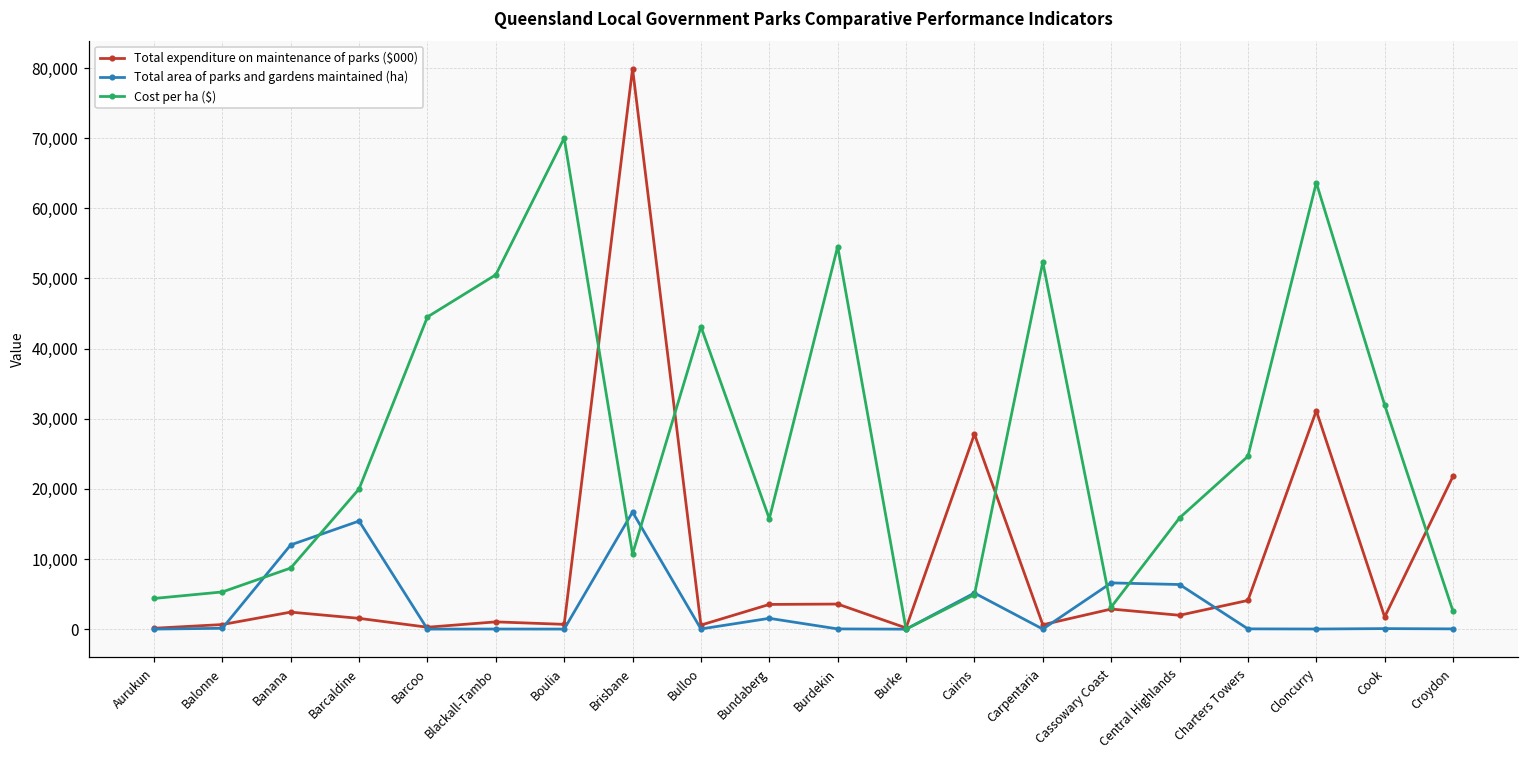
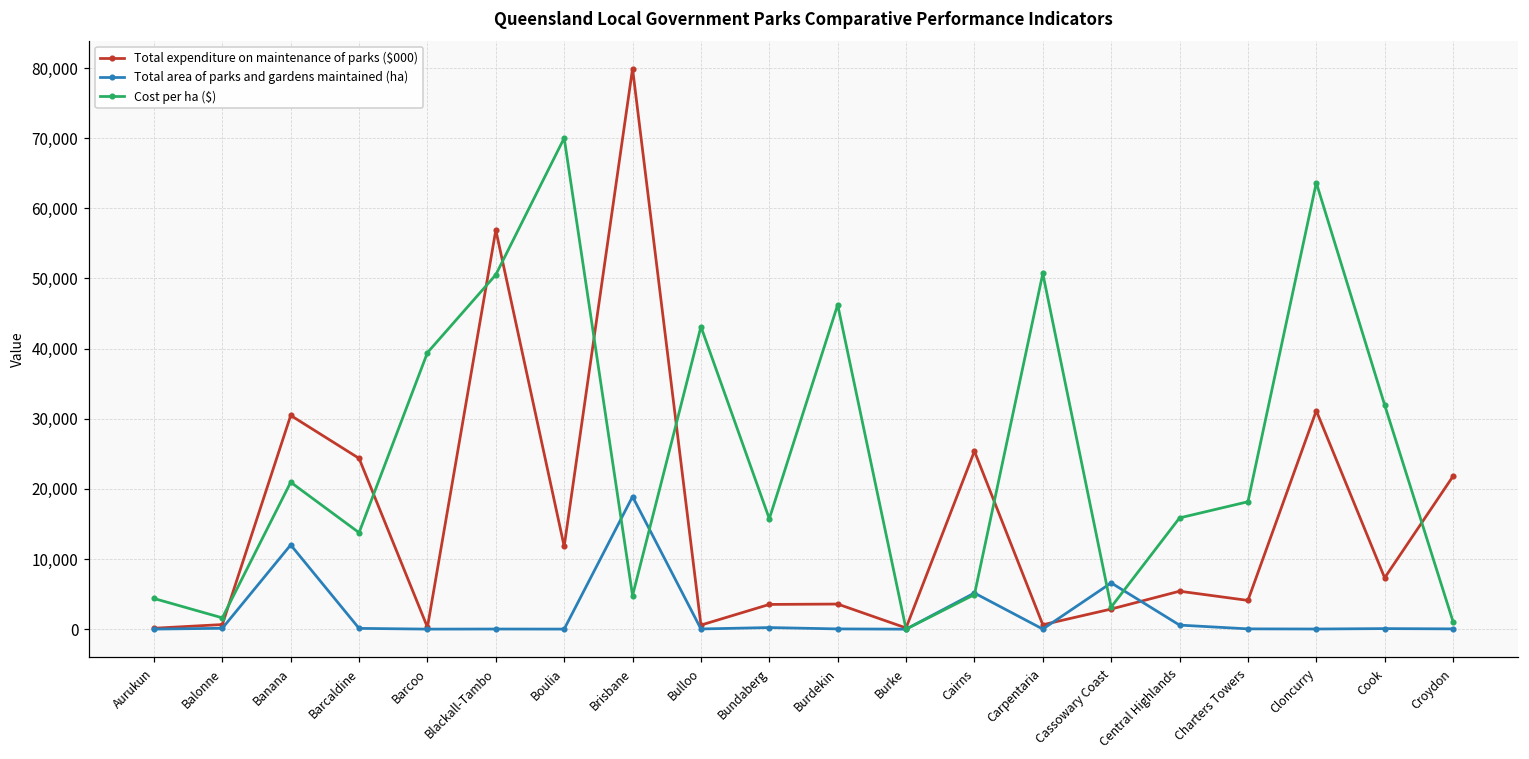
  {
    "Total expenditure on maintenance of parks ($000)": {
      "Balonne": "1,000",
-     "Banana": "2,000",
-     "Barcaldine": "2,000",
-     "Blackall-Tambo": "1,000",
-     "Boulia": "1,000",
+     "Banana": "30,000",
+     "Barcaldine": "24,000",
+     "Blackall-Tambo": "57,000",
+     "Boulia": "12,000",
      "Brisbane": "80,000",
      "Bulloo": "1,000",
      "Bundaberg": "4,000",
      "Burdekin": "4,000",
-     "Cairns": "28,000",
+     "Cairns": "25,000",
      "Carpentaria": "1,000",
-     "Central Highlands": "2,000",
+     "Central Highlands": "5,000",
      "Charters Towers": "4,000",
      "Cloncurry": "31,000",
-     "Cook": "2,000",
+     "Cook": "7,000",
      "Croydon": "22,000"
    },
    "Total area of parks and gardens maintained (ha)": {
      "Balonne": "0",
      "Banana": "12,000",
-     "Barcaldine": "15,000",
+     "Barcaldine": "0",
      "Blackall-Tambo": "0",
      "Boulia": "0",
-     "Brisbane": "17,000",
+     "Brisbane": "19,000",
      "Bulloo": "0",
-     "Bundaberg": "2,000",
+     "Bundaberg": "0",
      "Burdekin": "0",
      "Carpentaria": "0",
      "Cassowary Coast": "7,000",
-     "Central Highlands": "6,000",
+     "Central Highlands": "1,000",
      "Charters Towers": "0",
      "Cloncurry": "0",
      "Cook": "0",
      "Croydon": "0"
    },
    "Cost per ha ($)": {
      "Aurukun": "4,000",
-     "Balonne": "5,000",
-     "Banana": "9,000",
-     "Barcaldine": "20,000",
-     "Barcoo": "45,000",
+     "Balonne": "2,000",
+     "Banana": "21,000",
+     "Barcaldine": "14,000",
+     "Barcoo": "39,000",
      "Blackall-Tambo": "51,000",
      "Boulia": "70,000",
-     "Brisbane": "11,000",
+     "Brisbane": "5,000",
      "Bulloo": "43,000",
      "Bundaberg": "16,000",
-     "Burdekin": "55,000",
-     "Carpentaria": "52,000",
+     "Burdekin": "46,000",
+     "Carpentaria": "51,000",
      "Central Highlands": "16,000",
-     "Charters Towers": "25,000",
+     "Charters Towers": "18,000",
      "Cloncurry": "64,000",
      "Cook": "32,000",
-     "Croydon": "3,000"
+     "Croydon": "1,000"
    }
  }
